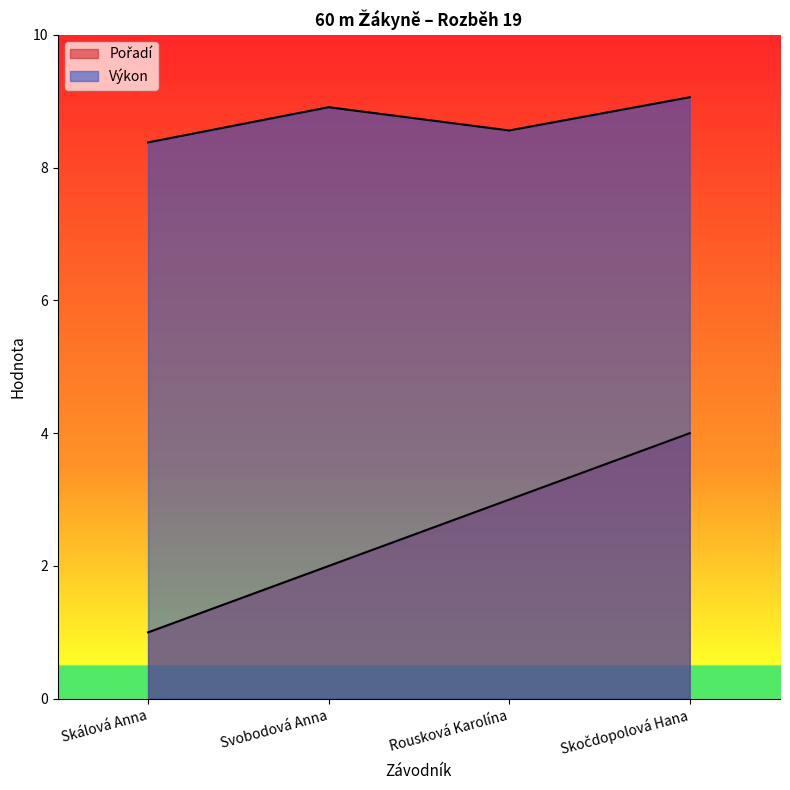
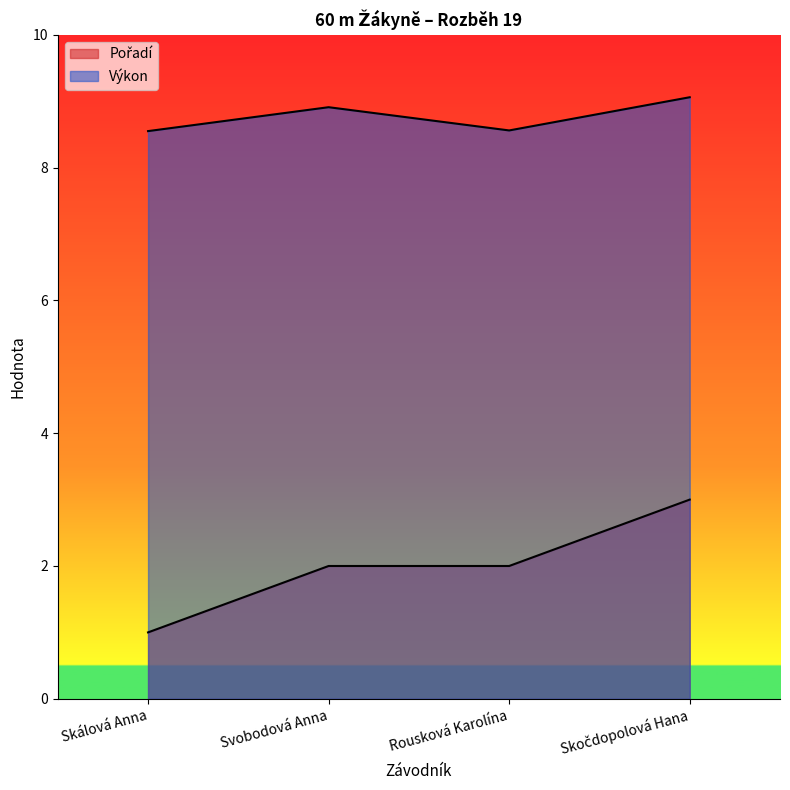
  {
    "Pořadí": {
      "Skálová Anna": 1,
      "Svobodová Anna": 2,
-     "Rousková Karolína": 3,
-     "Skočdopolová Hana": 4
+     "Rousková Karolína": 2,
+     "Skočdopolová Hana": 3
    },
    "Výkon": {
-     "Skálová Anna": 8.4,
+     "Skálová Anna": 8.6,
      "Svobodová Anna": 8.9,
      "Rousková Karolína": 8.6,
      "Skočdopolová Hana": 9.1
    }
  }
